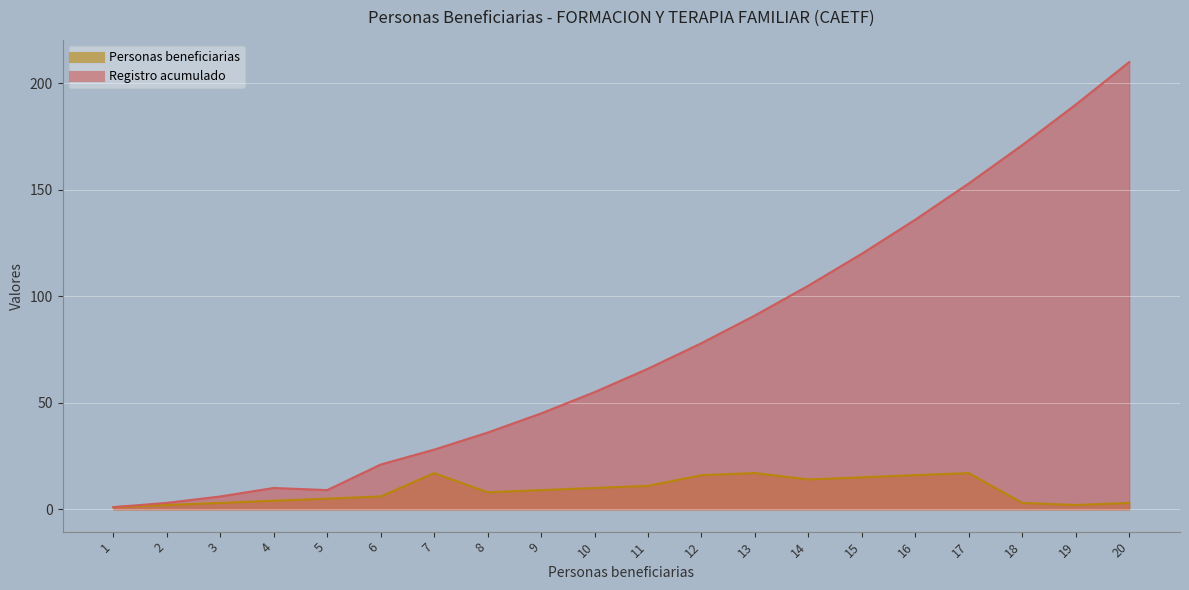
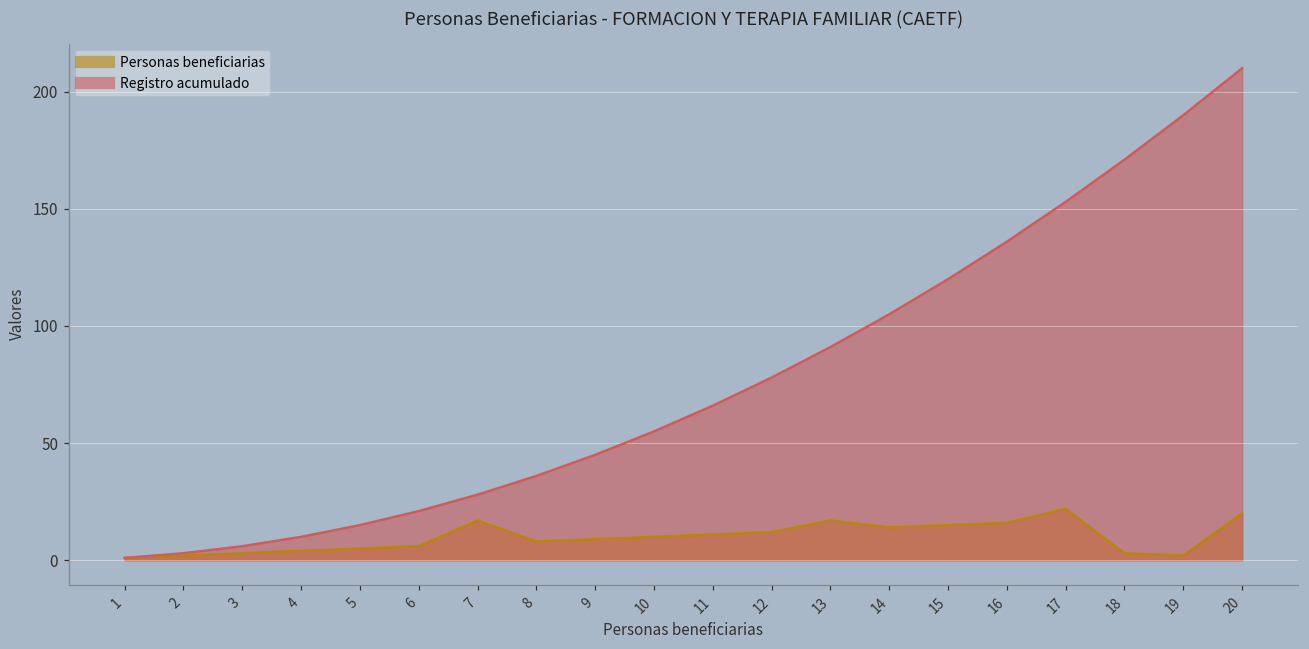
  {
    "Personas beneficiarias": {
      "3": 3,
      "4": 4,
      "5": 5,
      "6": 6,
      "7": 17,
      "8": 8,
      "9": 9,
      "10": 10,
      "11": 11,
-     "12": 16,
+     "12": 12,
      "13": 17,
      "14": 14,
      "15": 15,
      "16": 16,
-     "17": 17,
+     "17": 22,
      "18": 3,
      "19": 2,
-     "20": 3
+     "20": 20
    },
    "Registro acumulado": {
      "3": 6,
      "4": 10,
-     "5": 9,
+     "5": 15,
      "6": 21,
      "7": 28,
      "8": 36,
      "9": 45,
      "10": 55,
      "11": 66,
      "12": 78,
      "13": 91,
      "14": 105,
      "15": 120,
      "16": 136,
      "17": 153,
      "18": 171,
      "19": 190,
      "20": 210
    }
  }
